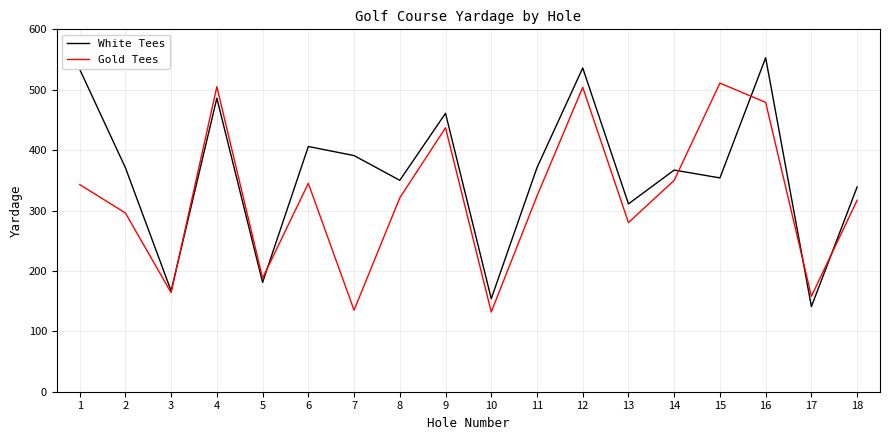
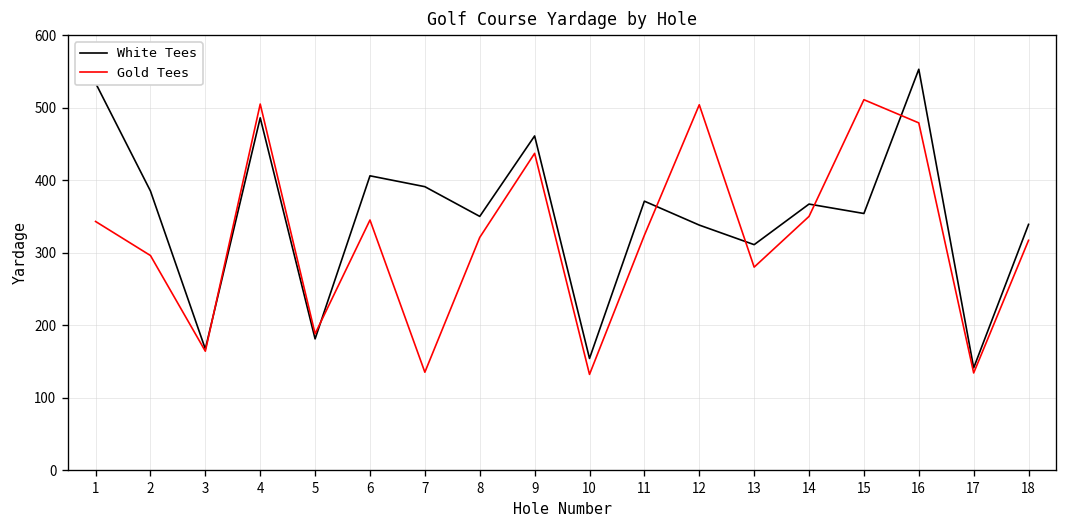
  {
    "White Tees": {
-     "2": 370,
+     "2": 390,
      "4": 490,
      "5": 180,
      "6": 410,
      "7": 390,
      "8": 350,
      "9": 460,
      "10": 150,
      "11": 370,
-     "12": 540,
+     "12": 340,
      "13": 310,
      "14": 370,
      "15": 350,
      "16": 550,
      "17": 140,
      "18": 340
    },
    "Gold Tees": {
      "1": 340,
      "2": 300,
      "4": 510,
      "5": 190,
      "6": 350,
      "7": 140,
      "8": 320,
      "9": 440,
      "10": 130,
      "11": 320,
      "12": 500,
      "13": 280,
      "14": 350,
      "15": 510,
      "16": 480,
-     "17": 160,
+     "17": 130,
      "18": 320
    }
  }
